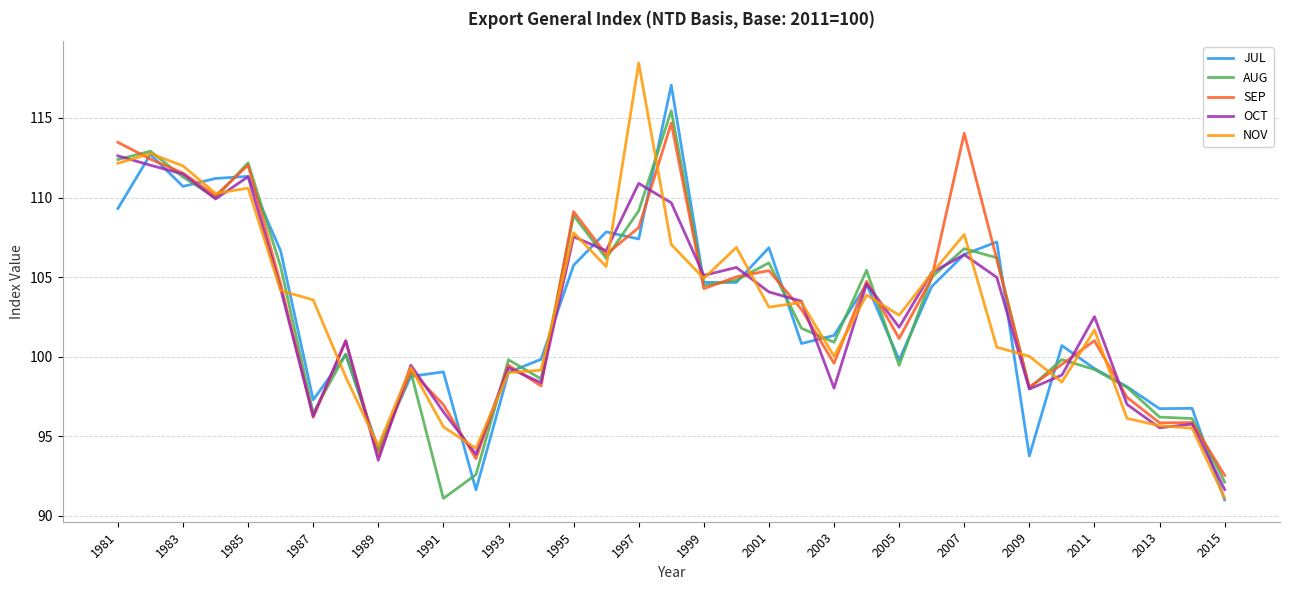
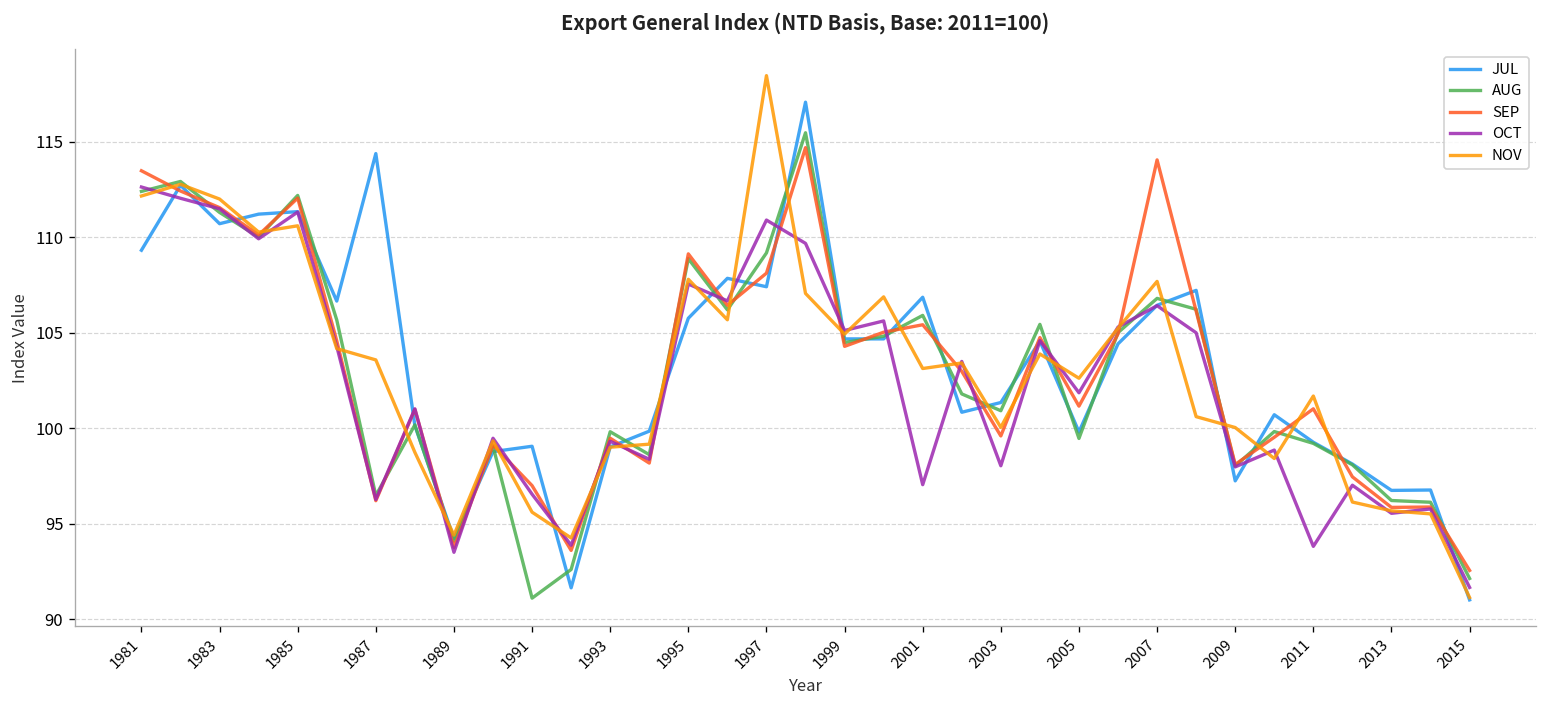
  {
    "JUL": {
      "1981": 109.3,
      "1983": 110.7,
-     "1987": 97.3,
+     "1987": 114.4,
      "1991": 99.1,
      "1995": 105.8,
      "1997": 107.4,
      "1999": 104.7,
      "2001": 106.9,
      "2003": 101.3,
      "2005": 99.8,
-     "2009": 93.8,
+     "2009": 97.2,
      "2013": 96.7
    },
    "AUG": {
      "1981": 112.4,
      "1983": 111.3,
      "1987": 96.5,
      "1991": 91.1,
      "1993": 99.8,
      "1995": 108.9,
      "1997": 109.2,
      "1999": 104.5,
      "2001": 105.9,
      "2003": 100.9,
      "2005": 99.5,
      "2007": 106.8,
      "2013": 96.2,
      "2015": 92.1
    },
    "SEP": {
      "1981": 113.5,
      "1989": 93.8,
      "1991": 97.0,
      "1995": 109.1,
      "1997": 108.1,
      "1999": 104.3,
      "2001": 105.4,
      "2003": 99.6,
      "2005": 101.2,
      "2007": 114.0,
      "2011": 101.0,
      "2013": 95.9,
      "2015": 92.6
    },
    "OCT": {
      "1981": 112.6,
      "1989": 93.5,
      "1991": 96.5,
      "1995": 107.5,
      "1997": 110.9,
      "1999": 105.1,
-     "2001": 104.1,
+     "2001": 97.0,
      "2003": 98.0,
      "2005": 101.9,
-     "2011": 102.5,
+     "2011": 93.8,
      "2015": 91.7
    },
    "NOV": {
      "1981": 112.2,
      "1983": 112.0,
      "1985": 110.6,
      "1987": 103.6,
      "1989": 94.4,
      "1991": 95.6,
      "1995": 107.8,
      "1997": 118.5,
      "1999": 104.9,
      "2001": 103.1,
      "2003": 100.0,
      "2005": 102.6,
      "2007": 107.7,
      "2009": 100.0,
      "2011": 101.7
    }
  }
